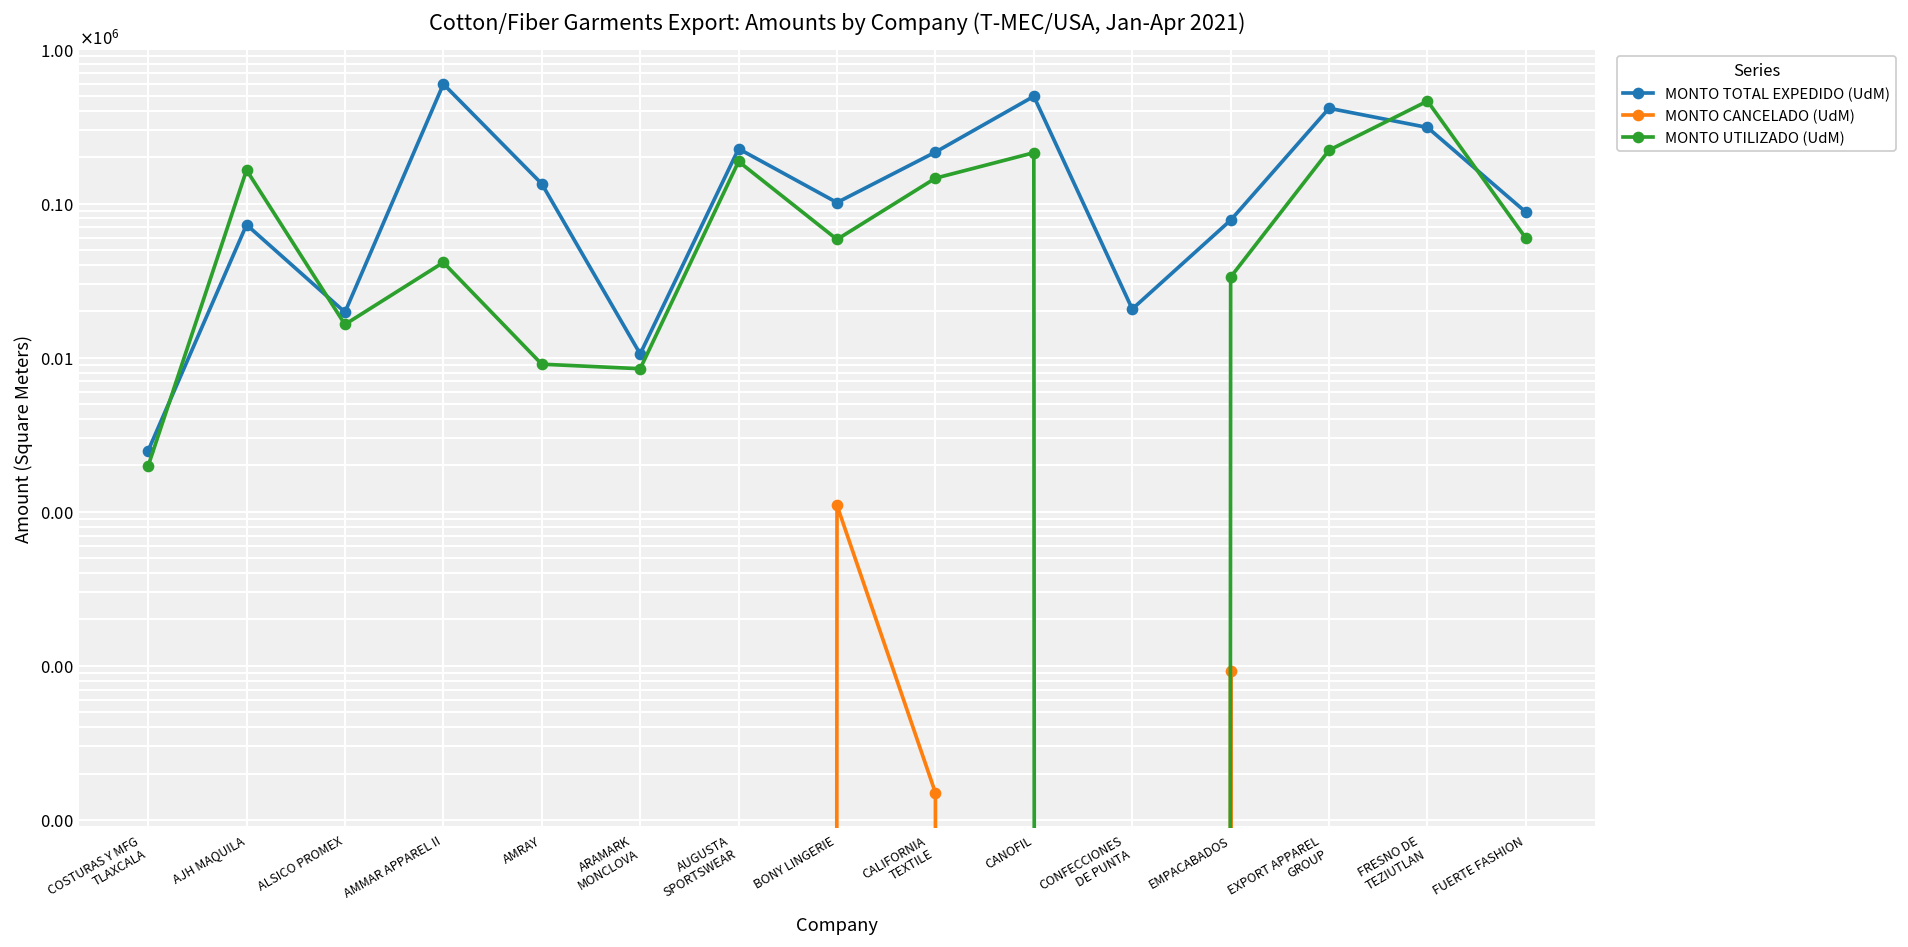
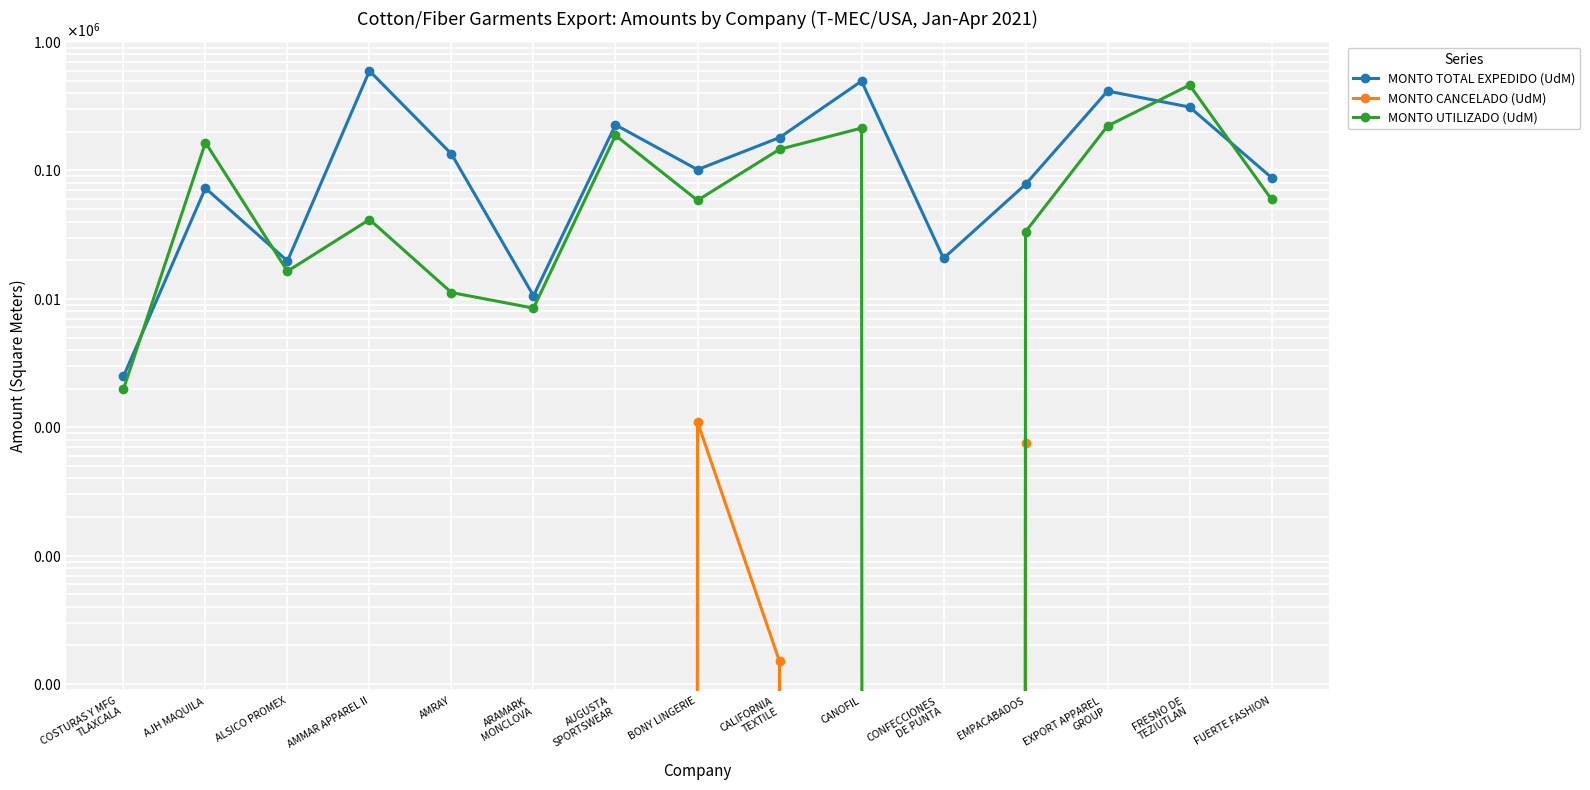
  {
    "MONTO TOTAL EXPEDIDO (UdM)": {
      "COSTURAS Y MFG TLAXCALA": 2500,
      "AJH MAQUILA": 70000,
      "ALSICO PROMEX": 20000,
      "AMMAR APPAREL II": 600000,
      "AMRAY": 130000,
      "ARAMARK MONCLOVA": 11000,
      "AUGUSTA SPORTSWEAR": 230000,
      "BONY LINGERIE": 100000,
-     "CALIFORNIA TEXTILE": 220000,
+     "CALIFORNIA TEXTILE": 180000,
      "CANOFIL": 500000,
      "CONFECCIONES DE PUNTA": 21000,
      "EMPACABADOS": 80000,
      "EXPORT APPAREL GROUP": 420000,
      "FRESNO DE TEZIUTLAN": 310000,
      "FUERTE FASHION": 90000
    },
    "MONTO CANCELADO (UdM)": {
      "BONY LINGERIE": 1100,
      "CALIFORNIA TEXTILE": 15,
-     "EMPACABADOS": 90
+     "EMPACABADOS": 800
    },
    "MONTO UTILIZADO (UdM)": {
      "COSTURAS Y MFG TLAXCALA": 2000,
      "AJH MAQUILA": 160000,
      "ALSICO PROMEX": 16000,
      "AMMAR APPAREL II": 41000,
-     "AMRAY": 9000,
+     "AMRAY": 11000,
      "ARAMARK MONCLOVA": 8000,
      "AUGUSTA SPORTSWEAR": 190000,
      "BONY LINGERIE": 60000,
      "CALIFORNIA TEXTILE": 150000,
      "CANOFIL": 210000,
      "EMPACABADOS": 33000,
      "EXPORT APPAREL GROUP": 220000,
      "FRESNO DE TEZIUTLAN": 460000,
      "FUERTE FASHION": 60000
    }
  }
